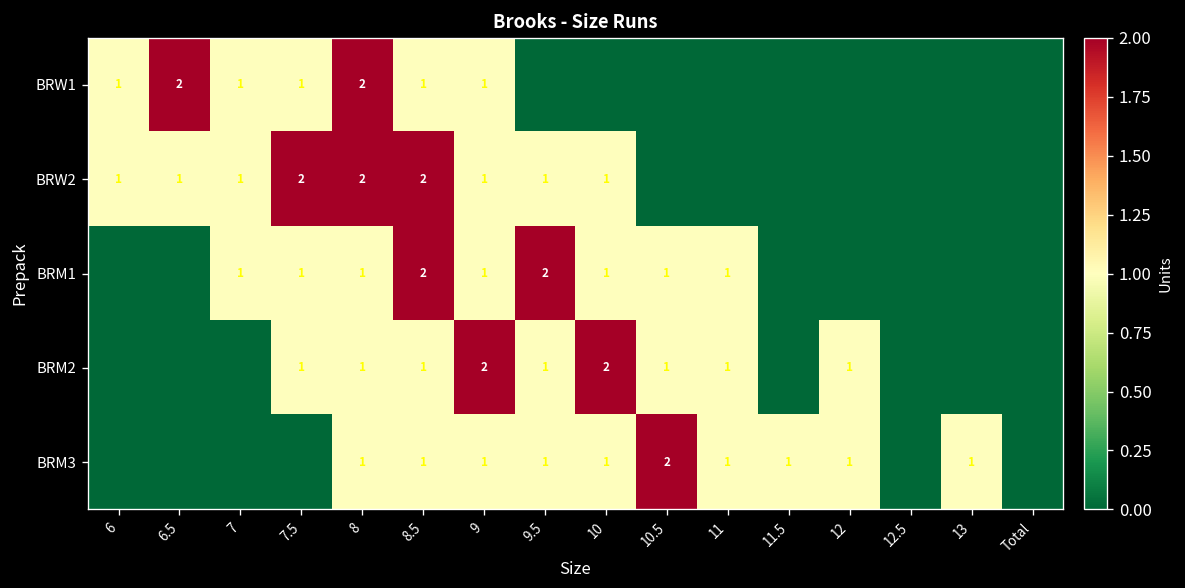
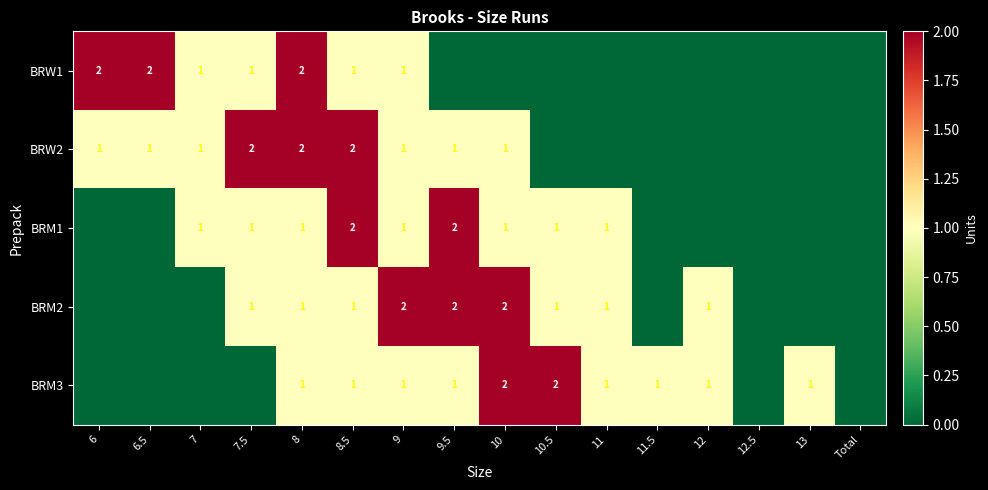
  {
    "BRW1": {
-     "6": 1,
+     "6": 2,
      "6.5": 2,
      "7": 1,
      "7.5": 1,
      "8": 2,
      "8.5": 1,
      "9": 1
    },
    "BRW2": {
      "6": 1,
      "6.5": 1,
      "7": 1,
      "7.5": 2,
      "8": 2,
      "8.5": 2,
      "9": 1,
      "9.5": 1,
      "10": 1
    },
    "BRM1": {
      "7": 1,
      "7.5": 1,
      "8": 1,
      "8.5": 2,
      "9": 1,
      "9.5": 2,
      "10": 1,
      "10.5": 1,
      "11": 1
    },
    "BRM2": {
      "7.5": 1,
      "8": 1,
      "8.5": 1,
      "9": 2,
-     "9.5": 1,
+     "9.5": 2,
      "10": 2,
      "10.5": 1,
      "11": 1,
      "12": 1
    },
    "BRM3": {
      "8": 1,
      "8.5": 1,
      "9": 1,
      "9.5": 1,
-     "10": 1,
+     "10": 2,
      "10.5": 2,
      "11": 1,
      "11.5": 1,
      "12": 1,
      "13": 1
    }
  }
